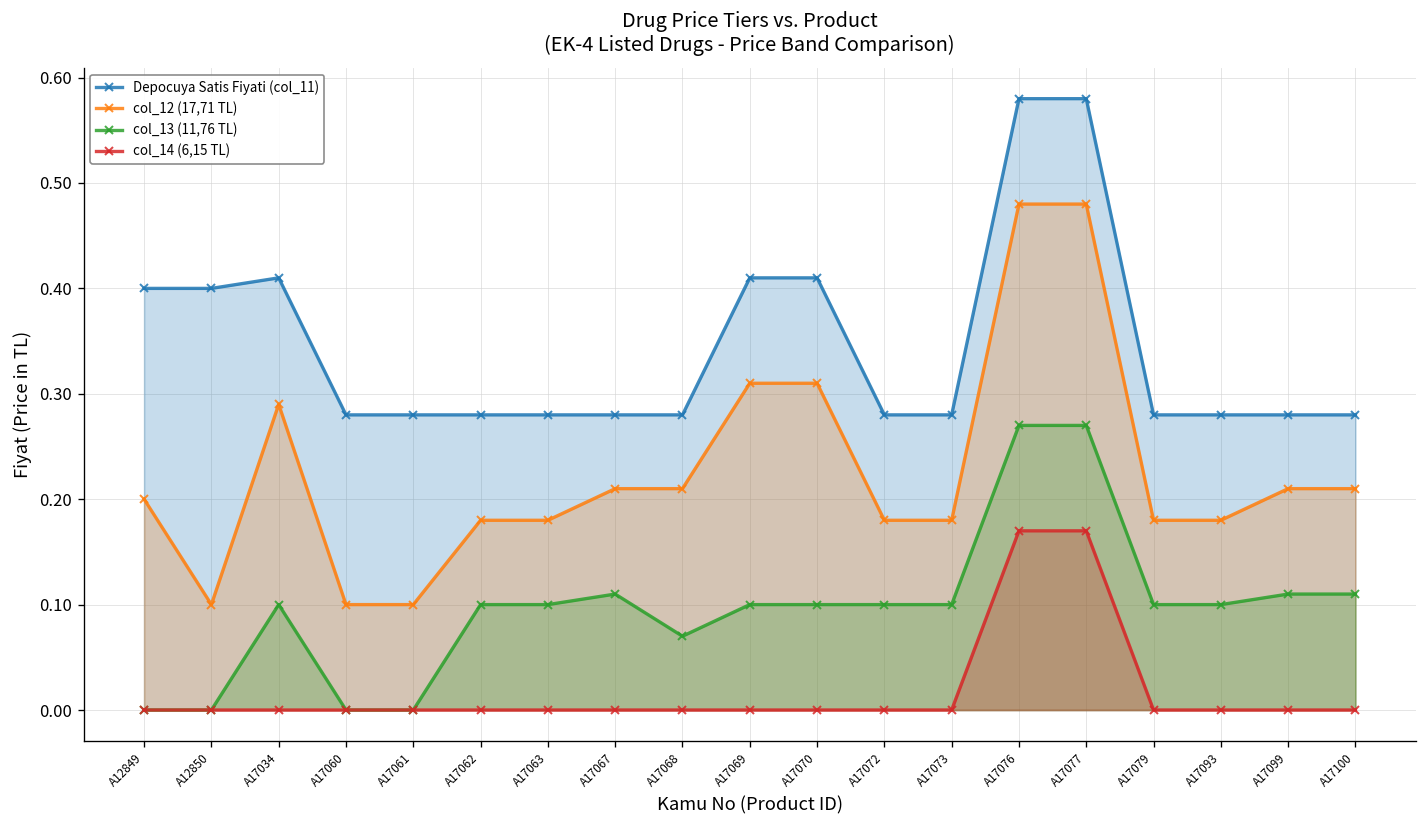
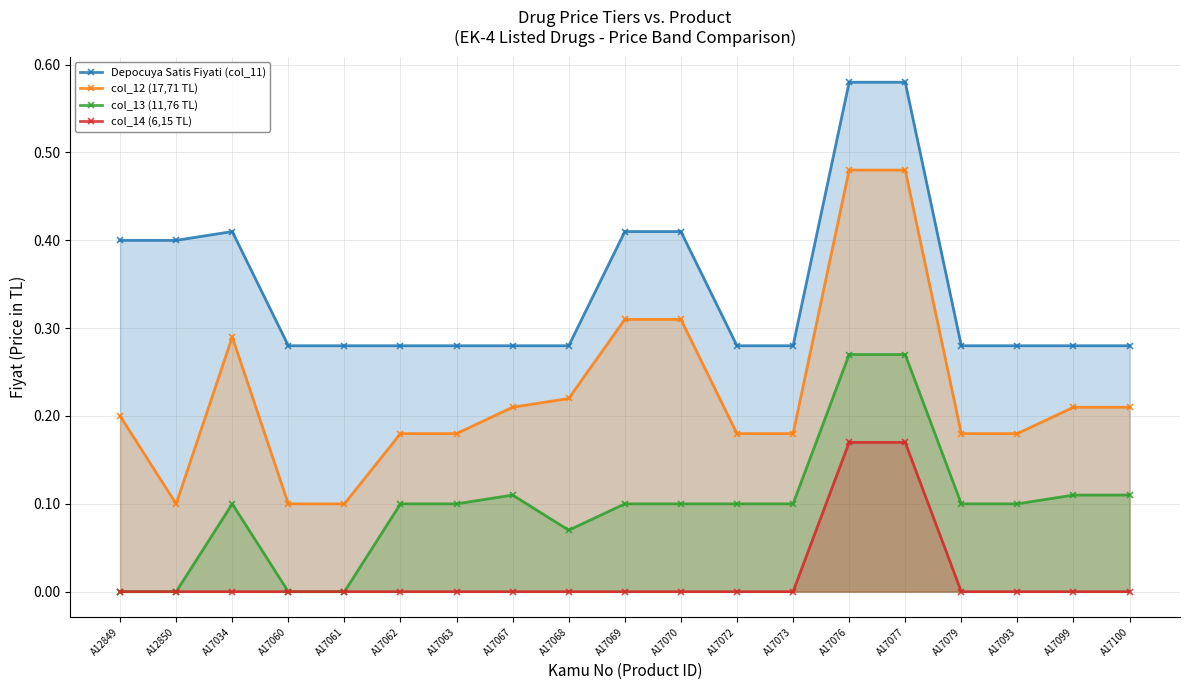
  {
    "Depocuya Satis Fiyati (col_11)": {
      "A12849": 0.40,
      "A12850": 0.40,
      "A17034": 0.41,
      "A17060": 0.28,
      "A17061": 0.28,
      "A17062": 0.28,
      "A17063": 0.28,
      "A17067": 0.28,
      "A17068": 0.28,
      "A17069": 0.41,
      "A17070": 0.41,
      "A17072": 0.28,
      "A17073": 0.28,
      "A17076": 0.58,
      "A17077": 0.58,
      "A17079": 0.28,
      "A17093": 0.28,
      "A17099": 0.28,
      "A17100": 0.28
    },
    "col_12 (17,71 TL)": {
      "A12849": 0.20,
      "A12850": 0.10,
      "A17034": 0.29,
      "A17060": 0.10,
      "A17061": 0.10,
      "A17062": 0.18,
      "A17063": 0.18,
      "A17067": 0.21,
-     "A17068": 0.21,
+     "A17068": 0.22,
      "A17069": 0.31,
      "A17070": 0.31,
      "A17072": 0.18,
      "A17073": 0.18,
      "A17076": 0.48,
      "A17077": 0.48,
      "A17079": 0.18,
      "A17093": 0.18,
      "A17099": 0.21,
      "A17100": 0.21
    },
    "col_13 (11,76 TL)": {
      "A17034": 0.10,
      "A17062": 0.10,
      "A17063": 0.10,
      "A17067": 0.11,
      "A17068": 0.07,
      "A17069": 0.10,
      "A17070": 0.10,
      "A17072": 0.10,
      "A17073": 0.10,
      "A17076": 0.27,
      "A17077": 0.27,
      "A17079": 0.10,
      "A17093": 0.10,
      "A17099": 0.11,
      "A17100": 0.11
    },
    "col_14 (6,15 TL)": {
      "A17034": 0.00,
      "A17062": 0.00,
      "A17063": 0.00,
      "A17067": 0.00,
      "A17068": 0.00,
      "A17069": 0.00,
      "A17070": 0.00,
      "A17072": 0.00,
      "A17073": 0.00,
      "A17076": 0.17,
      "A17077": 0.17,
      "A17079": 0.00,
      "A17093": 0.00,
      "A17099": 0.00,
      "A17100": 0.00
    }
  }
